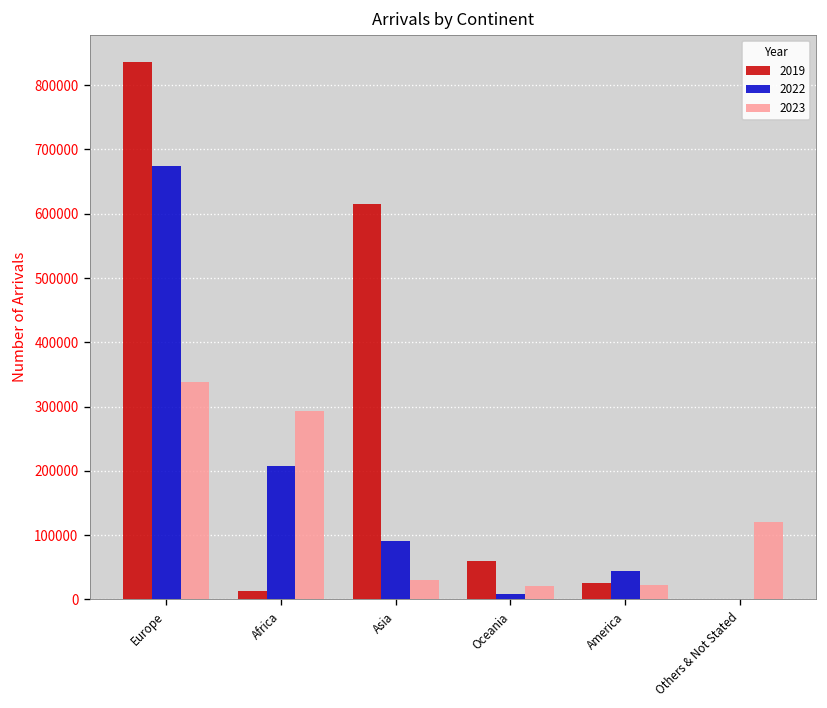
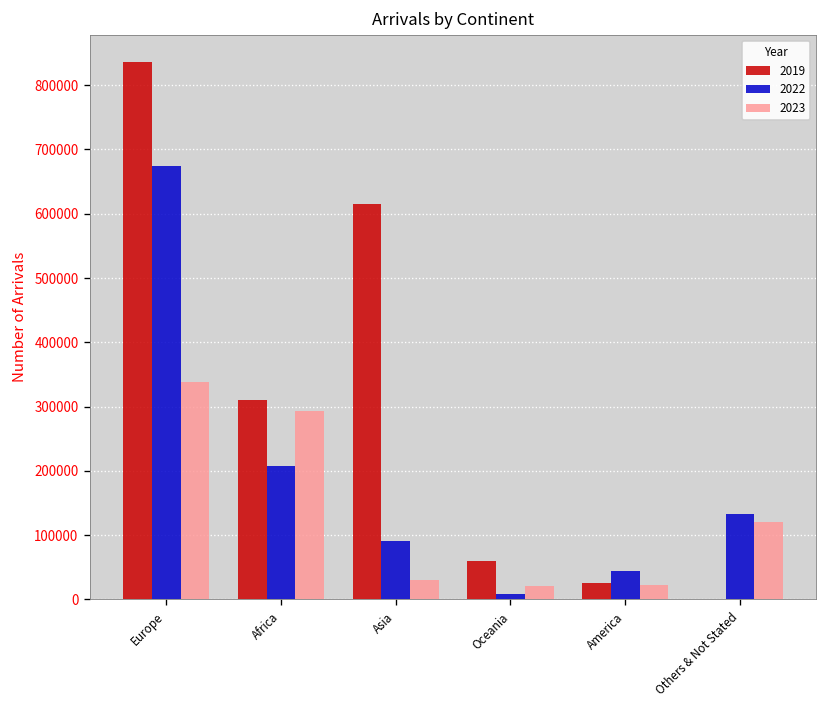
  {
    "2019": {
      "Europe": 840000,
-     "Africa": 10000,
+     "Africa": 310000,
      "Asia": 620000,
      "Oceania": 60000,
      "America": 30000
    },
    "2022": {
      "Europe": 670000,
      "Africa": 210000,
      "Asia": 90000,
      "Oceania": 10000,
      "America": 40000,
-     "Others & Not Stated": 0
+     "Others & Not Stated": 130000
    },
    "2023": {
      "Europe": 340000,
      "Africa": 290000,
      "Asia": 30000,
      "Oceania": 20000,
      "America": 20000,
      "Others & Not Stated": 120000
    }
  }
